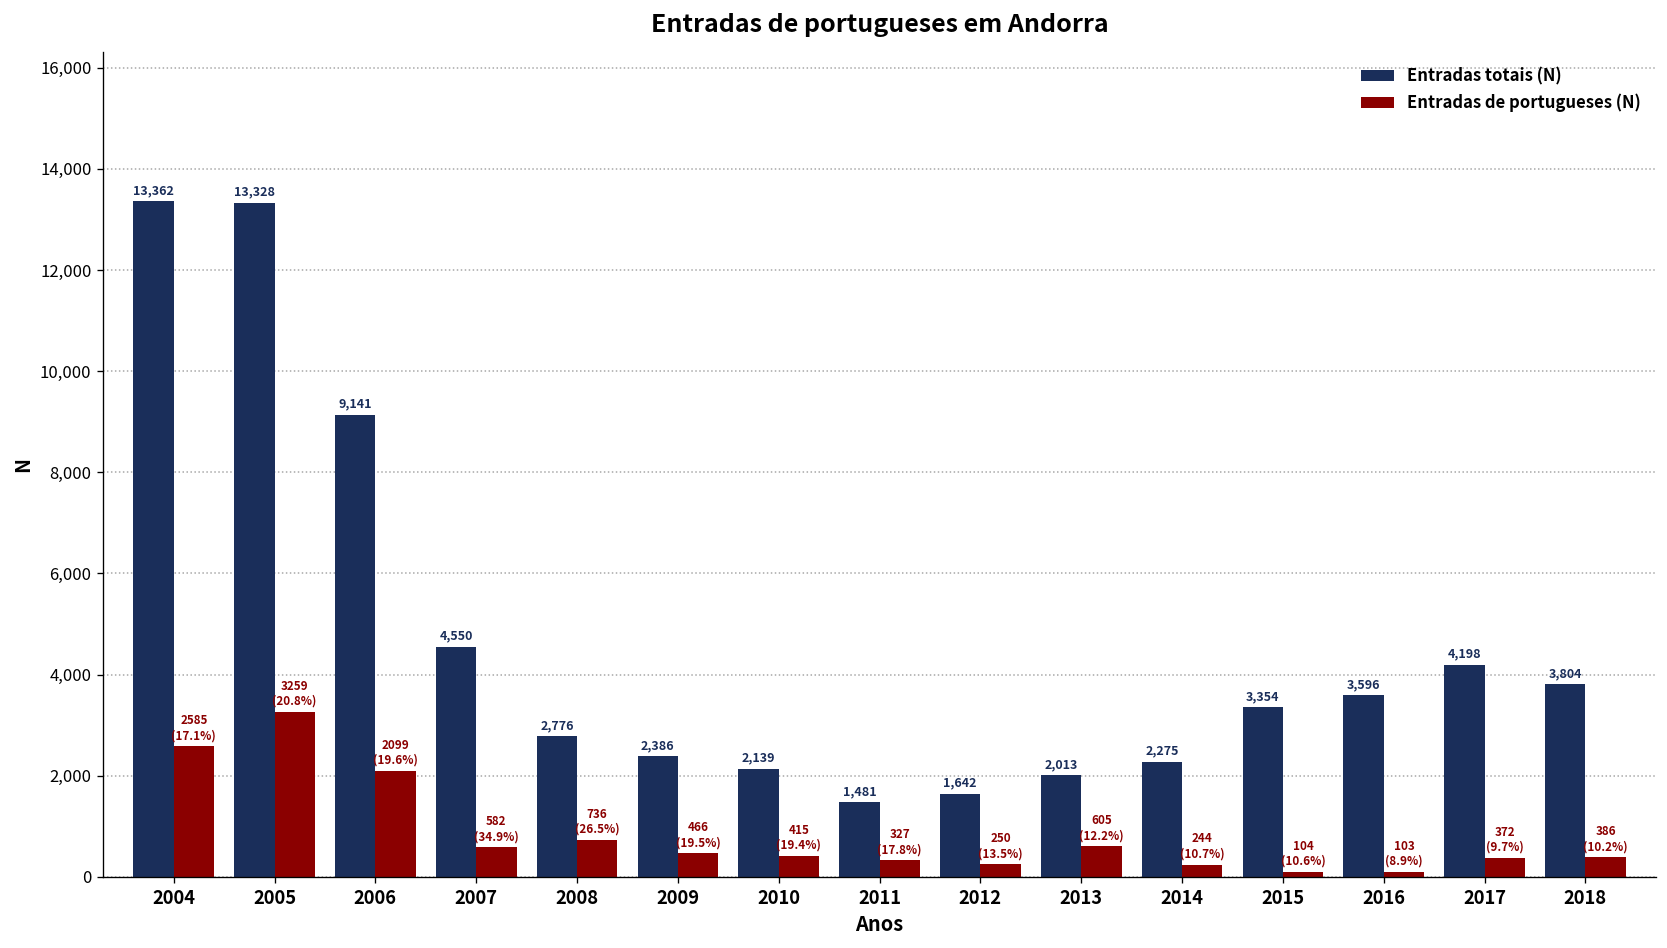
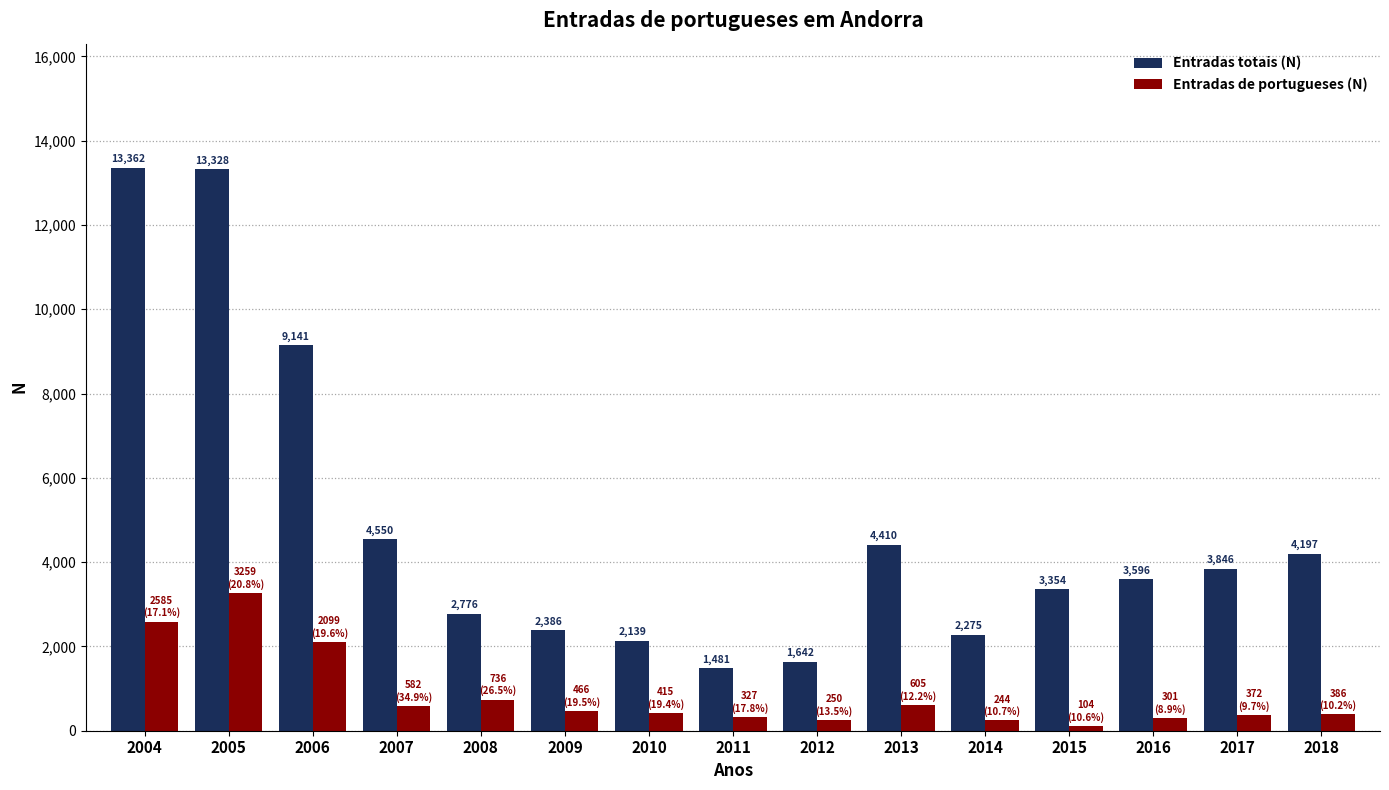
  {
    "Entradas totais (N)": {
      "2004": "13,362",
      "2005": "13,328",
      "2006": "9,141",
      "2007": "4,550",
      "2008": "2,776",
      "2009": "2,386",
      "2010": "2,139",
      "2011": "1,481",
      "2012": "1,642",
-     "2013": "2,013",
+     "2013": "4,410",
      "2014": "2,275",
      "2015": "3,354",
      "2016": "3,596",
-     "2017": "4,198",
-     "2018": "3,804"
+     "2017": "3,846",
+     "2018": "4,197"
    },
    "Entradas de portugueses (N)": {
      "2004": "2585",
      "2005": "3259",
      "2006": "2099",
      "2007": "582",
      "2008": "736",
      "2009": "466",
      "2010": "415",
      "2011": "327",
      "2012": "250",
      "2013": "605",
      "2014": "244",
      "2015": "104",
-     "2016": "103",
+     "2016": "301",
      "2017": "372",
      "2018": "386"
    }
  }
